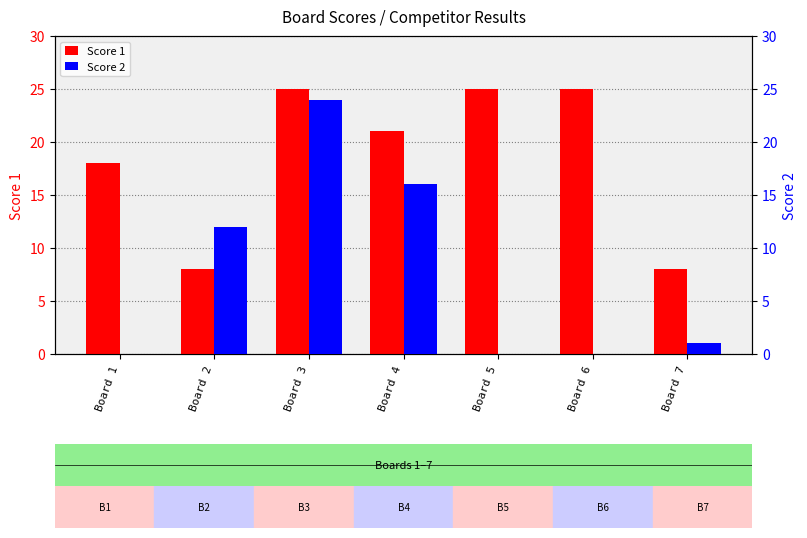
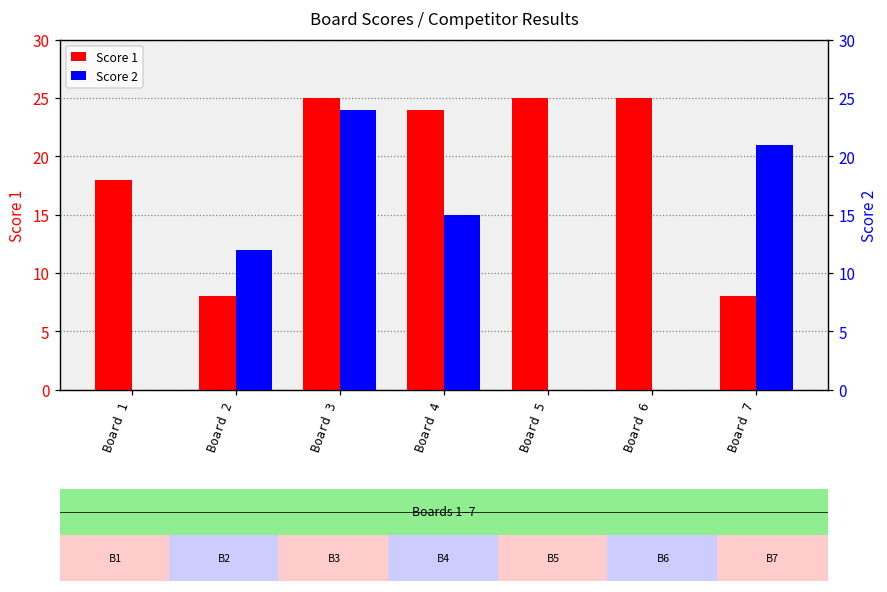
  {
    "Score 1": {
      "Board 1": 18,
      "Board 2": 8,
      "Board 3": 25,
-     "Board 4": 21,
+     "Board 4": 24,
      "Board 5": 25,
      "Board 6": 25,
      "Board 7": 8
    },
    "Score 2": {
      "Board 1": 0,
      "Board 2": 12,
      "Board 3": 24,
-     "Board 4": 16,
+     "Board 4": 15,
      "Board 5": 0,
      "Board 6": 0,
-     "Board 7": 1
+     "Board 7": 21
    }
  }
